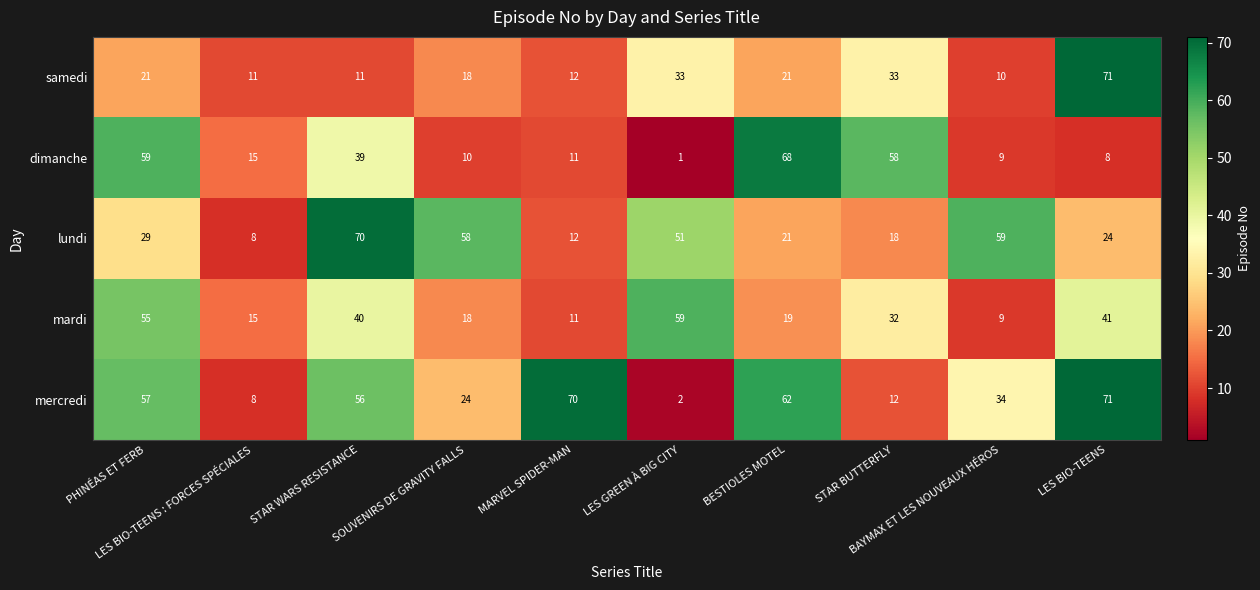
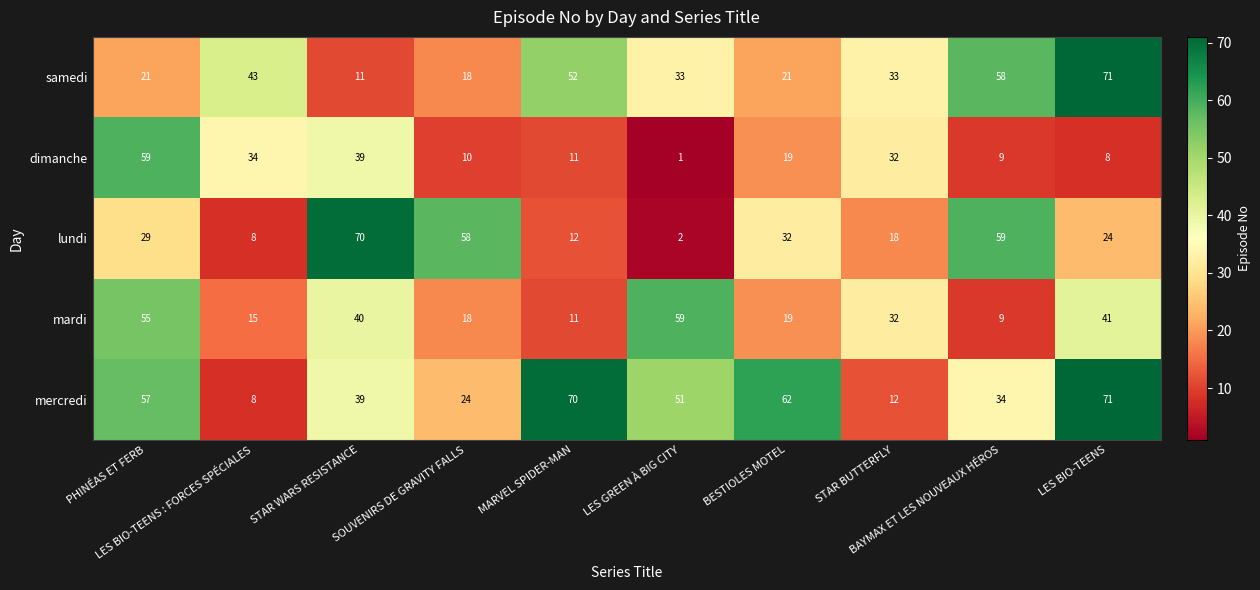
  {
    "samedi": {
      "PHINÉAS ET FERB": 21,
-     "LES BIO-TEENS : FORCES SPÉCIALES": 11,
+     "LES BIO-TEENS : FORCES SPÉCIALES": 43,
      "STAR WARS RESISTANCE": 11,
      "SOUVENIRS DE GRAVITY FALLS": 18,
-     "MARVEL SPIDER-MAN": 12,
+     "MARVEL SPIDER-MAN": 52,
      "LES GREEN À BIG CITY": 33,
      "BESTIOLES MOTEL": 21,
      "STAR BUTTERFLY": 33,
-     "BAYMAX ET LES NOUVEAUX HÉROS": 10,
+     "BAYMAX ET LES NOUVEAUX HÉROS": 58,
      "LES BIO-TEENS": 71
    },
    "dimanche": {
      "PHINÉAS ET FERB": 59,
-     "LES BIO-TEENS : FORCES SPÉCIALES": 15,
+     "LES BIO-TEENS : FORCES SPÉCIALES": 34,
      "STAR WARS RESISTANCE": 39,
      "SOUVENIRS DE GRAVITY FALLS": 10,
      "MARVEL SPIDER-MAN": 11,
      "LES GREEN À BIG CITY": 1,
-     "BESTIOLES MOTEL": 68,
-     "STAR BUTTERFLY": 58,
+     "BESTIOLES MOTEL": 19,
+     "STAR BUTTERFLY": 32,
      "BAYMAX ET LES NOUVEAUX HÉROS": 9,
      "LES BIO-TEENS": 8
    },
    "lundi": {
      "PHINÉAS ET FERB": 29,
      "LES BIO-TEENS : FORCES SPÉCIALES": 8,
      "STAR WARS RESISTANCE": 70,
      "SOUVENIRS DE GRAVITY FALLS": 58,
      "MARVEL SPIDER-MAN": 12,
-     "LES GREEN À BIG CITY": 51,
-     "BESTIOLES MOTEL": 21,
+     "LES GREEN À BIG CITY": 2,
+     "BESTIOLES MOTEL": 32,
      "STAR BUTTERFLY": 18,
      "BAYMAX ET LES NOUVEAUX HÉROS": 59,
      "LES BIO-TEENS": 24
    },
    "mardi": {
      "PHINÉAS ET FERB": 55,
      "LES BIO-TEENS : FORCES SPÉCIALES": 15,
      "STAR WARS RESISTANCE": 40,
      "SOUVENIRS DE GRAVITY FALLS": 18,
      "MARVEL SPIDER-MAN": 11,
      "LES GREEN À BIG CITY": 59,
      "BESTIOLES MOTEL": 19,
      "STAR BUTTERFLY": 32,
      "BAYMAX ET LES NOUVEAUX HÉROS": 9,
      "LES BIO-TEENS": 41
    },
    "mercredi": {
      "PHINÉAS ET FERB": 57,
      "LES BIO-TEENS : FORCES SPÉCIALES": 8,
-     "STAR WARS RESISTANCE": 56,
+     "STAR WARS RESISTANCE": 39,
      "SOUVENIRS DE GRAVITY FALLS": 24,
      "MARVEL SPIDER-MAN": 70,
-     "LES GREEN À BIG CITY": 2,
+     "LES GREEN À BIG CITY": 51,
      "BESTIOLES MOTEL": 62,
      "STAR BUTTERFLY": 12,
      "BAYMAX ET LES NOUVEAUX HÉROS": 34,
      "LES BIO-TEENS": 71
    }
  }
